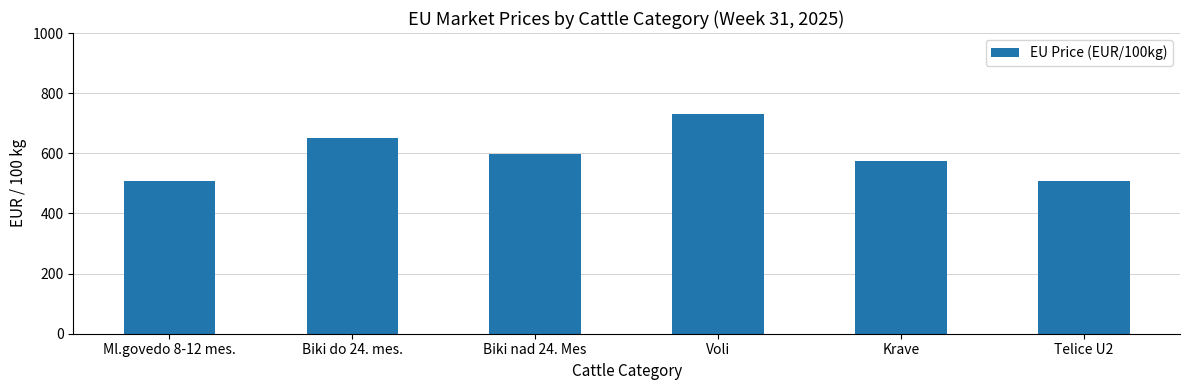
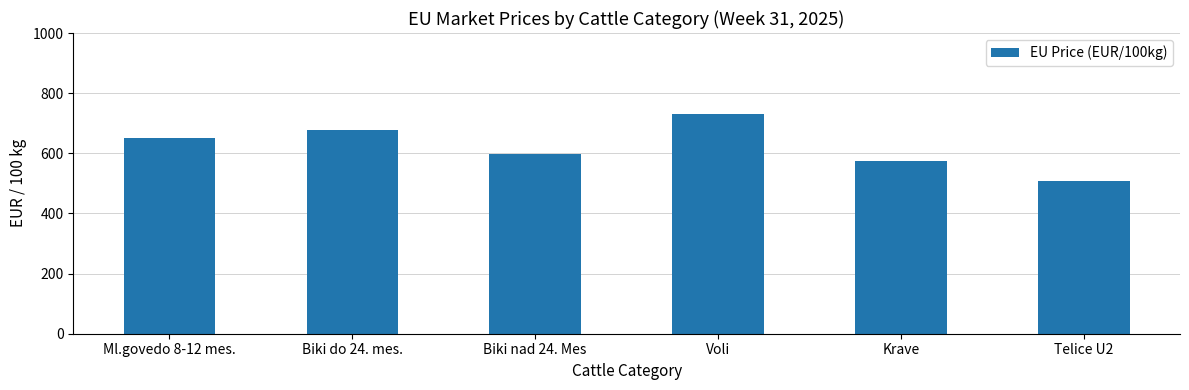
  {
-   "Ml.govedo 8-12 mes.": 510,
-   "Biki do 24. mes.": 650,
+   "Ml.govedo 8-12 mes.": 650,
+   "Biki do 24. mes.": 680,
    "Biki nad 24. Mes": 600,
    "Voli": 730,
    "Krave": 580,
    "Telice U2": 510
  }
